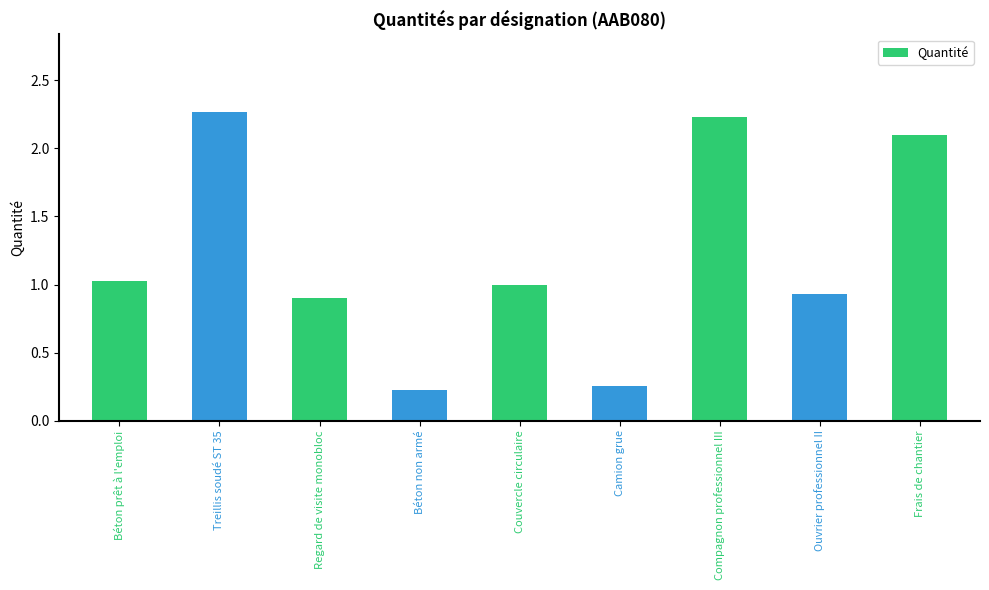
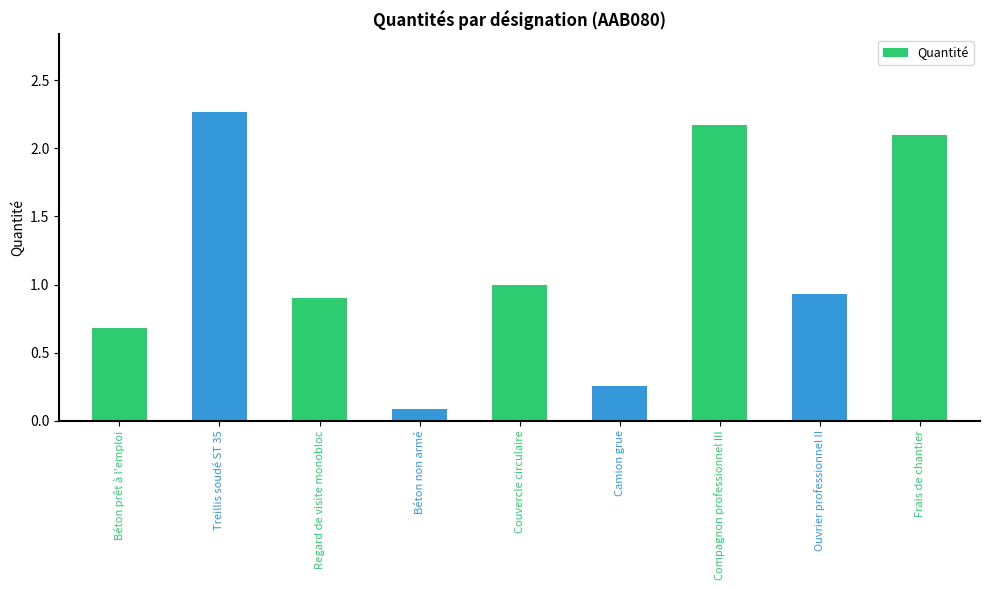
  {
-   "Béton prêt à l'emploi": 1.02,
+   "Béton prêt à l'emploi": 0.68,
    "Treillis soudé ST 35": 2.27,
    "Regard de visite monobloc": 0.90,
-   "Béton non armé": 0.22,
+   "Béton non armé": 0.08,
    "Couvercle circulaire": 1.00,
    "Camion grue": 0.26,
-   "Compagnon professionnel III": 2.23,
+   "Compagnon professionnel III": 2.17,
    "Ouvrier professionnel II": 0.93,
    "Frais de chantier": 2.10
  }
